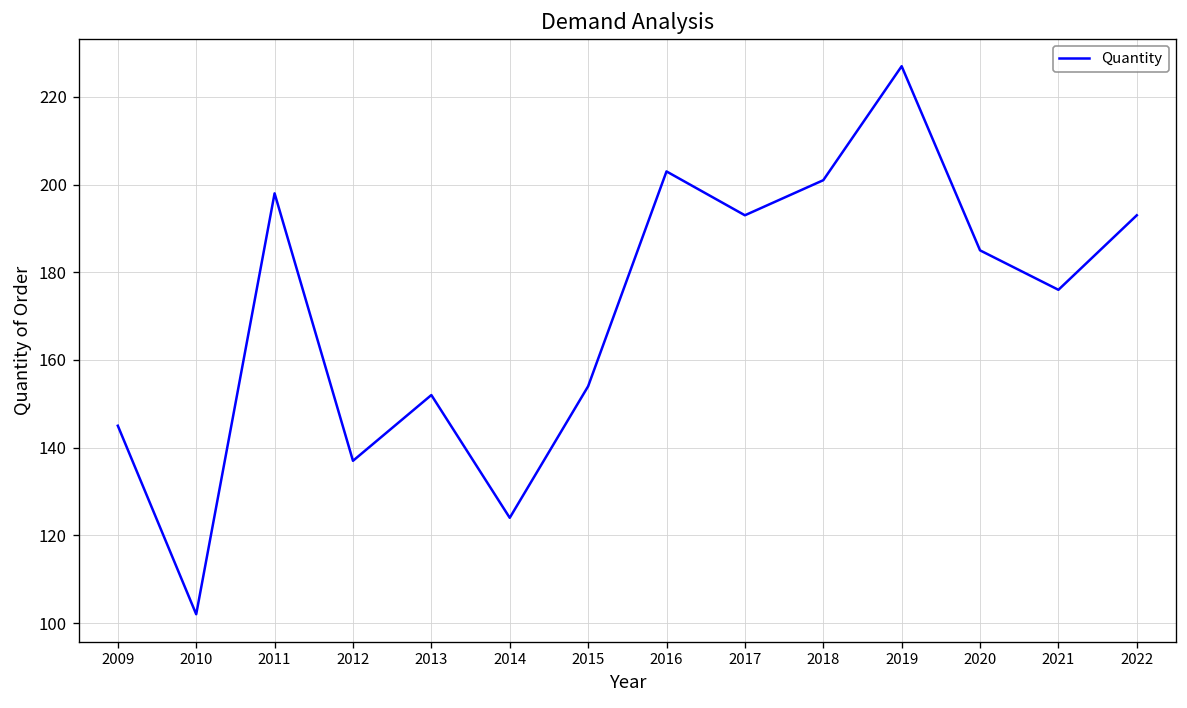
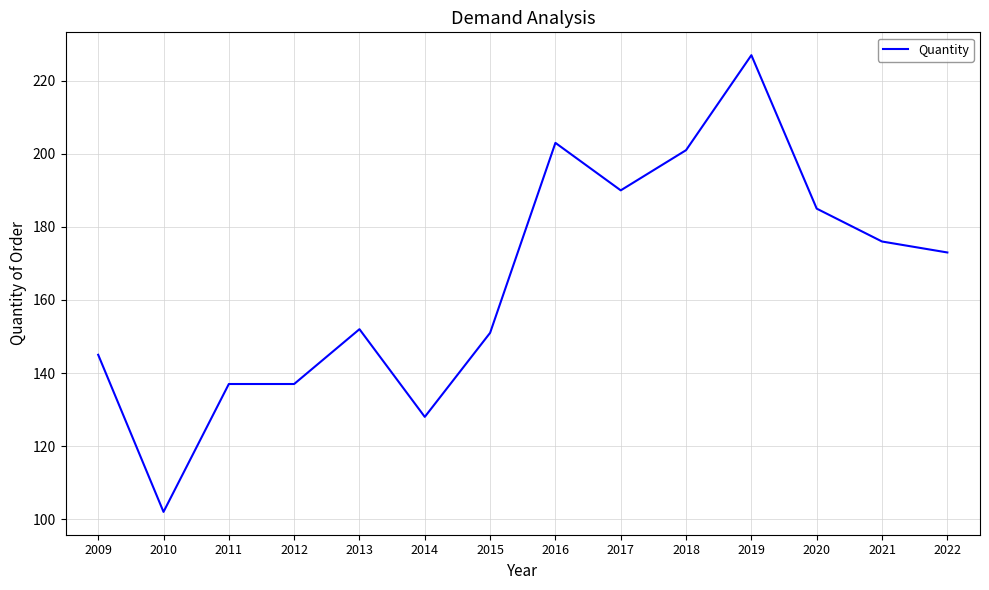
  {
    "2009": 145,
    "2010": 102,
-   "2011": 198,
+   "2011": 137,
    "2012": 137,
    "2013": 152,
-   "2014": 124,
-   "2015": 154,
+   "2014": 128,
+   "2015": 151,
    "2016": 203,
-   "2017": 193,
+   "2017": 190,
    "2018": 201,
    "2019": 227,
    "2020": 185,
    "2021": 176,
-   "2022": 193
+   "2022": 173
  }
